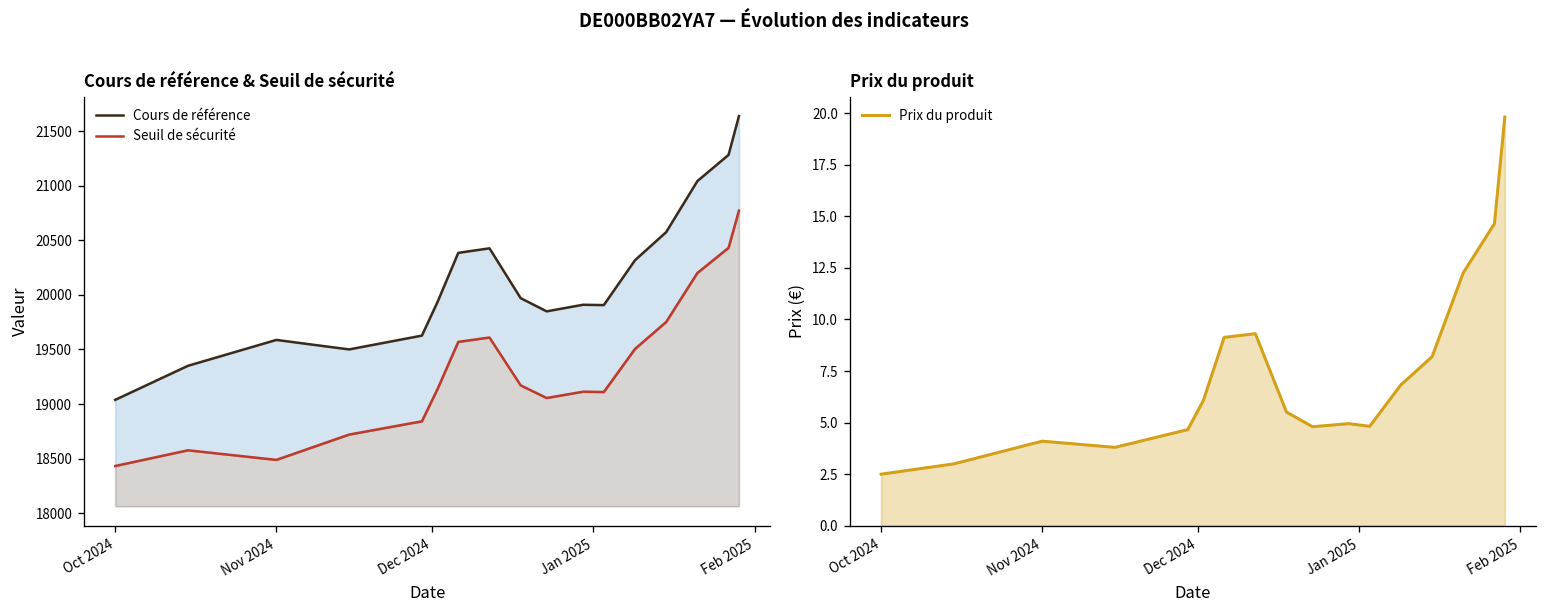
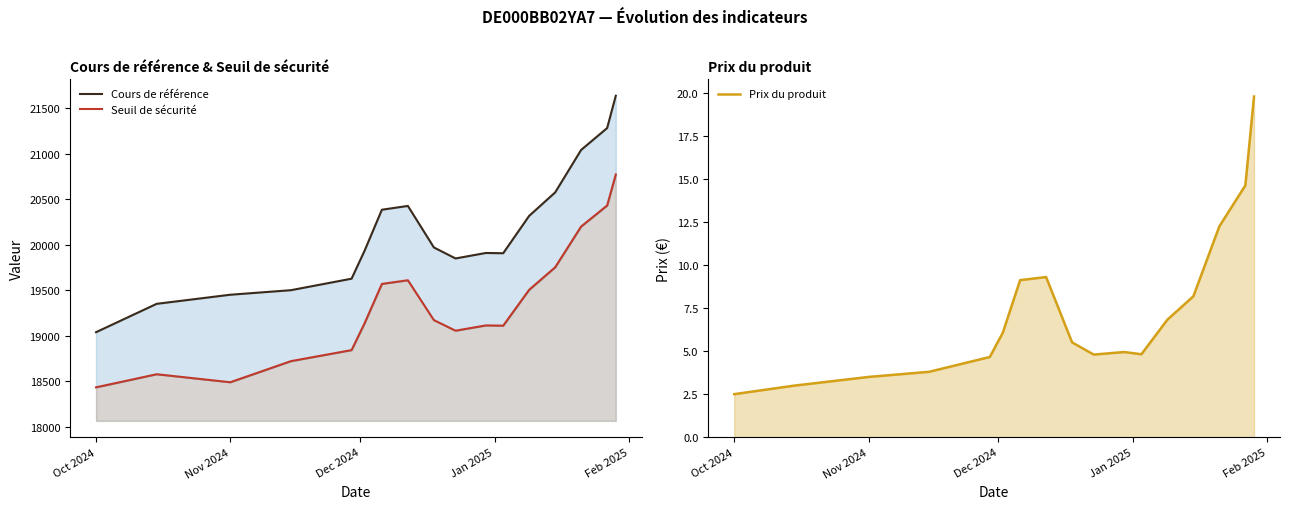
  {
    "Cours de référence & Seuil de sécurité": {
      "Cours de référence": {
        "Oct 2024": 19000,
-       "Nov 2024": 19600
+       "Nov 2024": 19500
      },
      "Seuil de sécurité": {
        "Oct 2024": 18400,
        "Nov 2024": 18500
      }
    },
    "Prix du produit": {
      "Oct 2024": 2.5,
-     "Nov 2024": 4.1
+     "Nov 2024": 3.5
    }
  }
